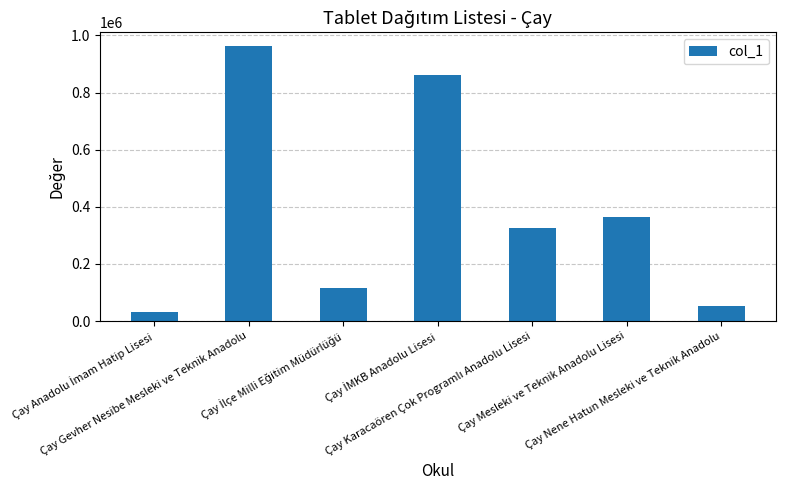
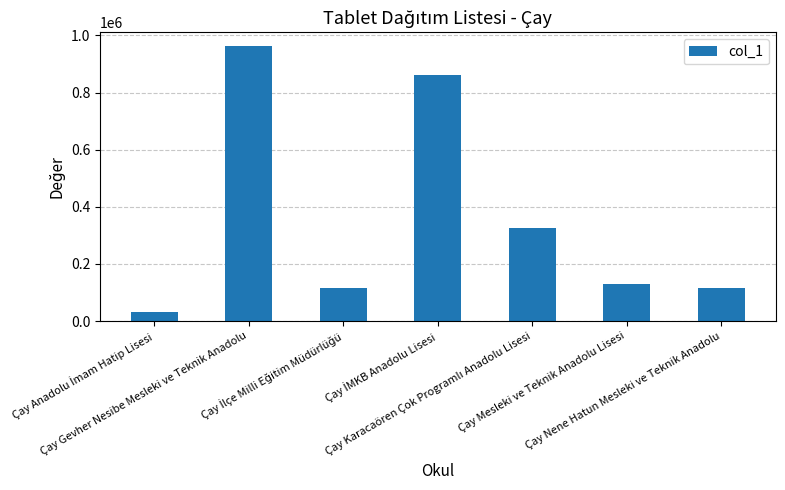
  {
    "Çay Anadolu İmam Hatip Lisesi": 30000,
    "Çay Gevher Nesibe Mesleki ve Teknik Anadolu": 960000,
    "Çay İlçe Milli Eğitim Müdürlüğü": 120000,
    "Çay İMKB Anadolu Lisesi": 860000,
    "Çay Karacaören Çok Programlı Anadolu Lisesi": 320000,
-   "Çay Mesleki ve Teknik Anadolu Lisesi": 370000,
-   "Çay Nene Hatun Mesleki ve Teknik Anadolu": 50000
+   "Çay Mesleki ve Teknik Anadolu Lisesi": 130000,
+   "Çay Nene Hatun Mesleki ve Teknik Anadolu": 120000
  }
